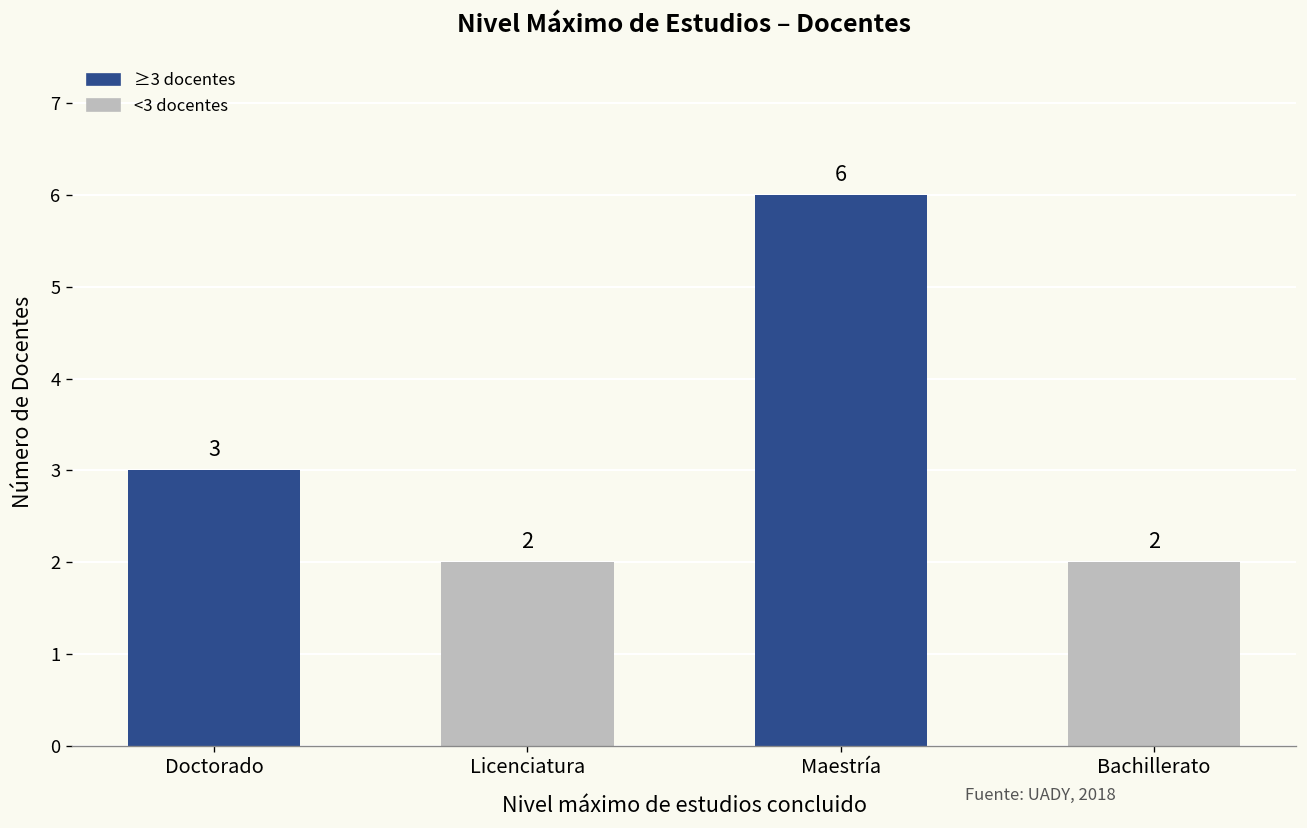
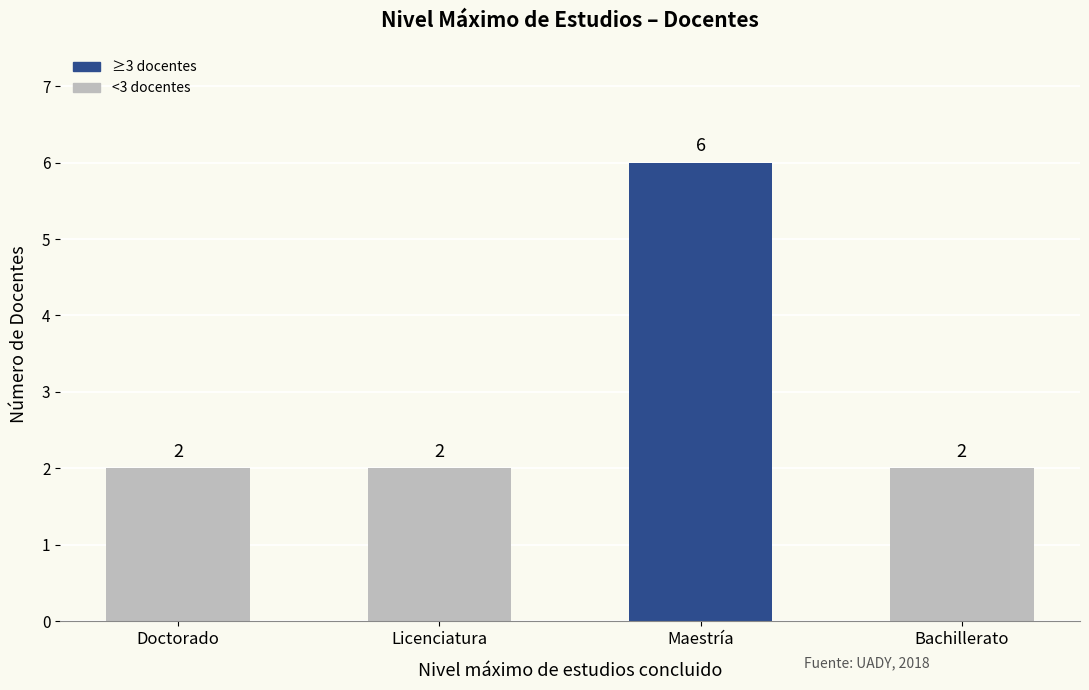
  {
-   "Doctorado": 3,
+   "Doctorado": 2,
    "Licenciatura": 2,
    "Maestría": 6,
    "Bachillerato": 2
  }
